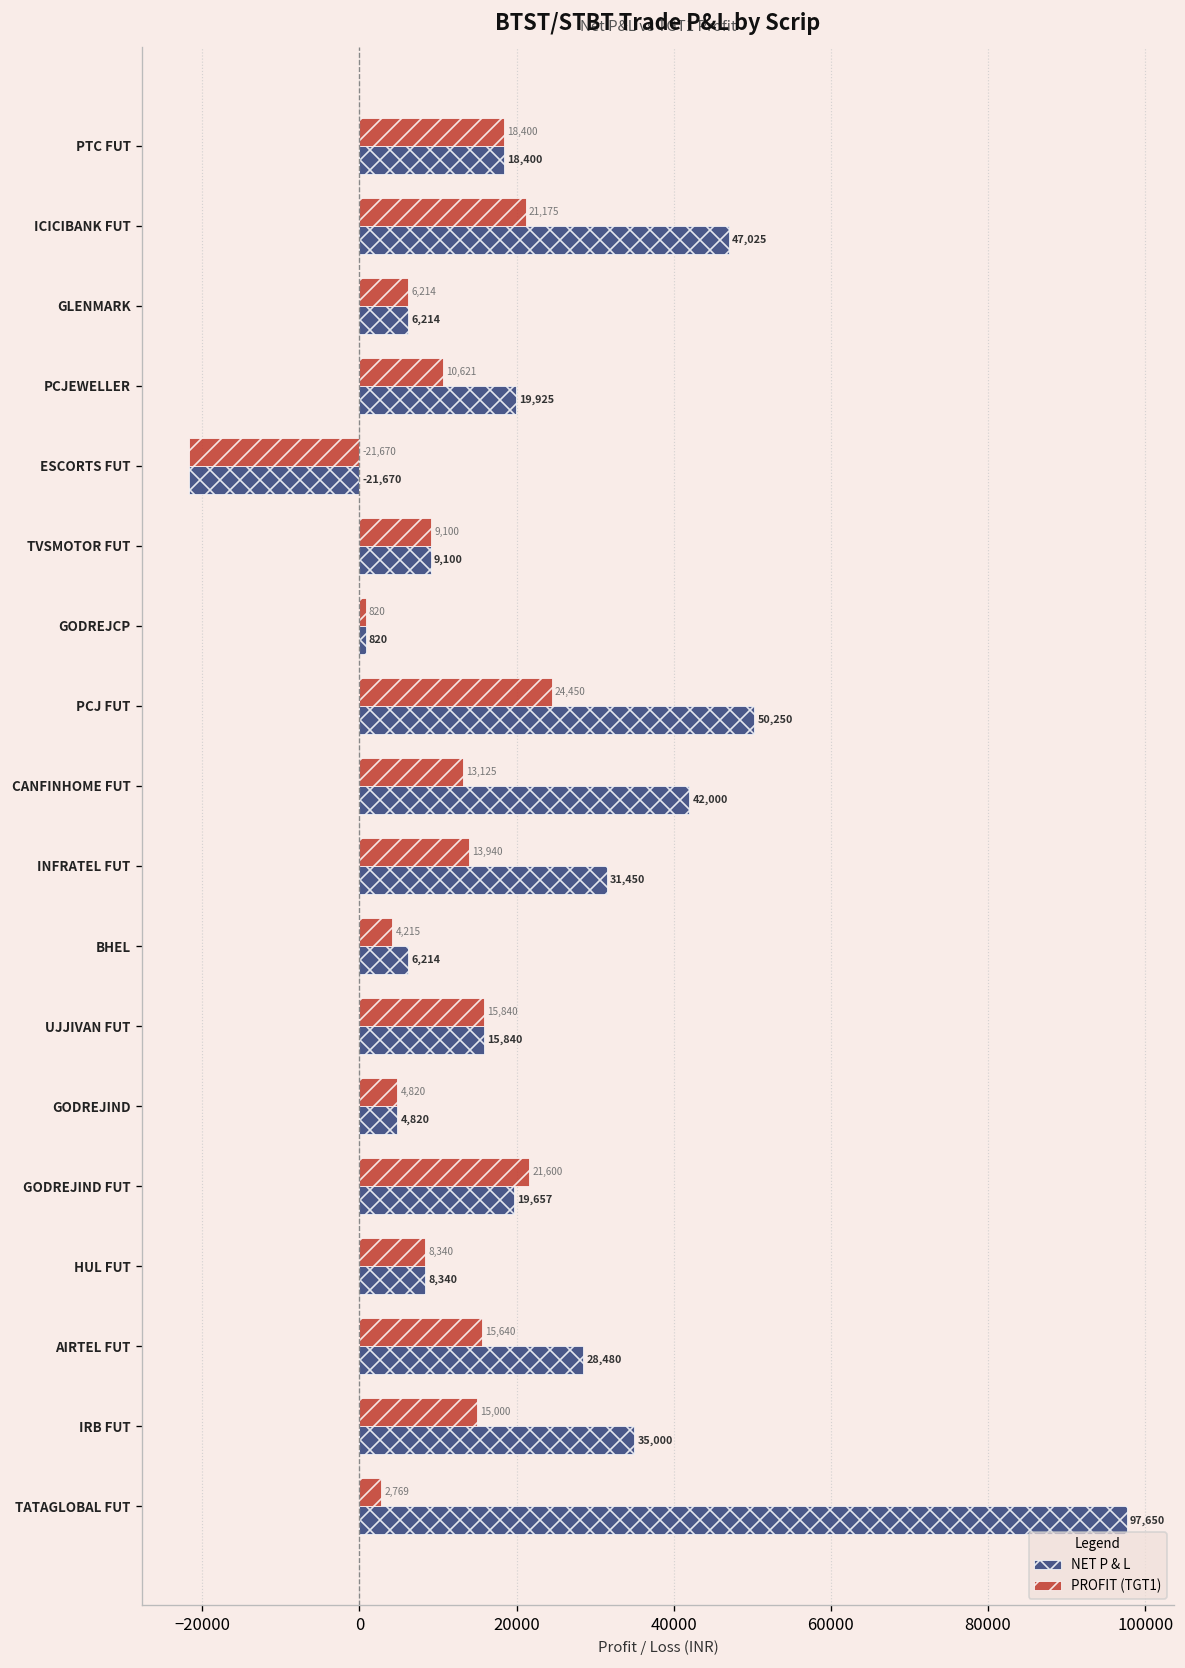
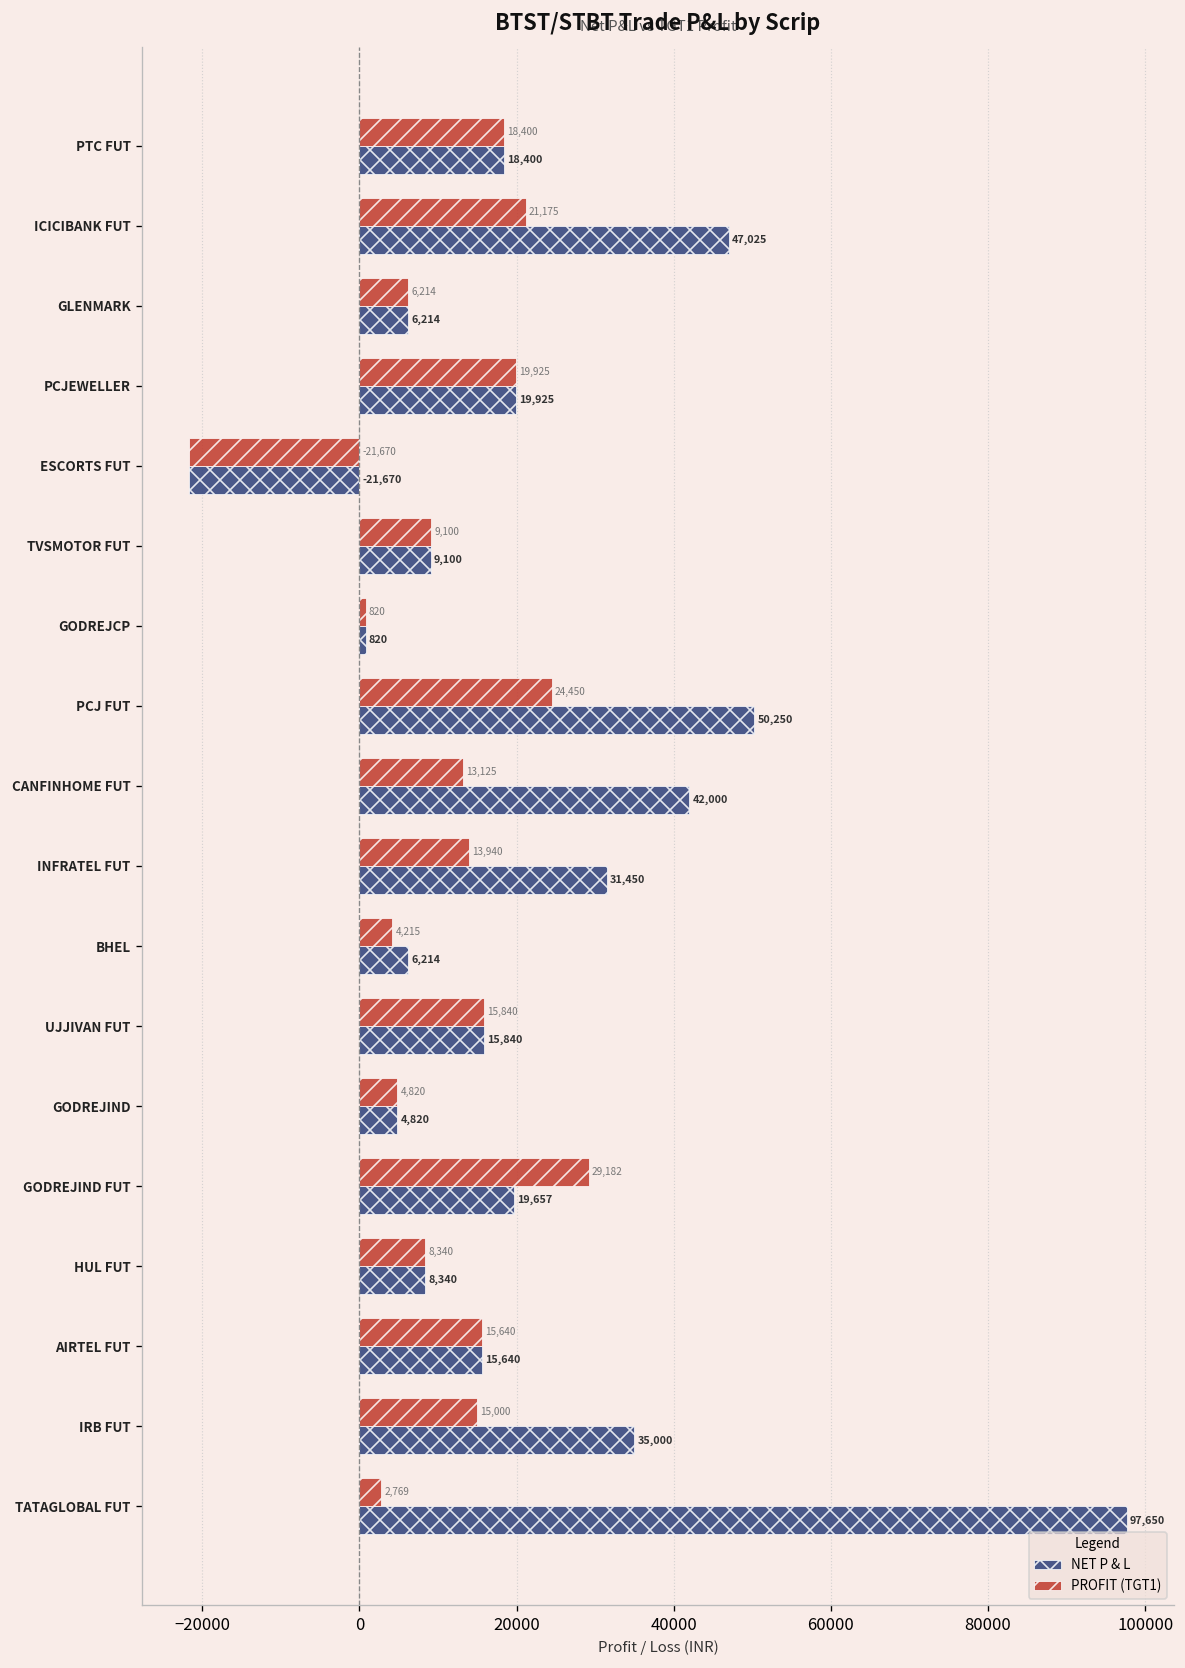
  {
    "NET P & L": {
      "PTC FUT": "18,400",
      "ICICIBANK FUT": "47,025",
      "GLENMARK": "6,214",
      "PCJEWELLER": "19,925",
      "TVSMOTOR FUT": "9,100",
      "GODREJCP": "820",
      "PCJ FUT": "50,250",
      "CANFINHOME FUT": "42,000",
      "INFRATEL FUT": "31,450",
      "BHEL": "6,214",
      "UJJIVAN FUT": "15,840",
      "GODREJIND": "4,820",
      "GODREJIND FUT": "19,657",
      "HUL FUT": "8,340",
-     "AIRTEL FUT": "28,480",
+     "AIRTEL FUT": "15,640",
      "IRB FUT": "35,000",
      "TATAGLOBAL FUT": "97,650"
    },
    "PROFIT (TGT1)": {
      "PTC FUT": "18,400",
      "ICICIBANK FUT": "21,175",
      "GLENMARK": "6,214",
-     "PCJEWELLER": "10,621",
+     "PCJEWELLER": "19,925",
      "TVSMOTOR FUT": "9,100",
      "GODREJCP": "820",
      "PCJ FUT": "24,450",
      "CANFINHOME FUT": "13,125",
      "INFRATEL FUT": "13,940",
      "BHEL": "4,215",
      "UJJIVAN FUT": "15,840",
      "GODREJIND": "4,820",
-     "GODREJIND FUT": "21,600",
+     "GODREJIND FUT": "29,182",
      "HUL FUT": "8,340",
      "AIRTEL FUT": "15,640",
      "IRB FUT": "15,000",
      "TATAGLOBAL FUT": "2,769"
    }
  }
